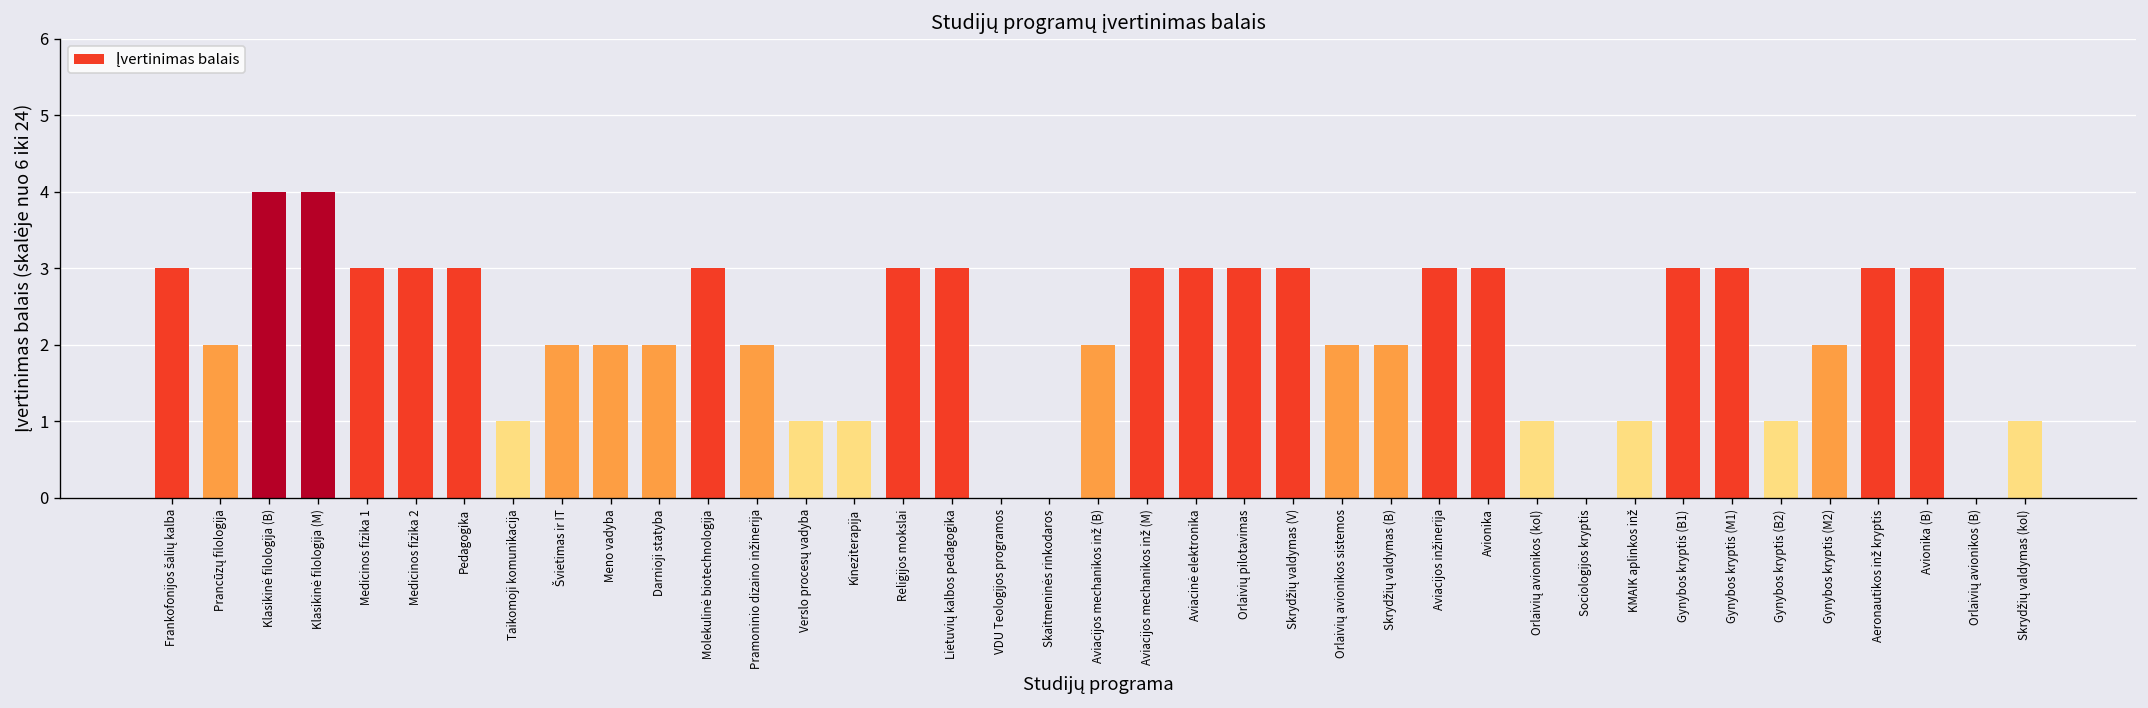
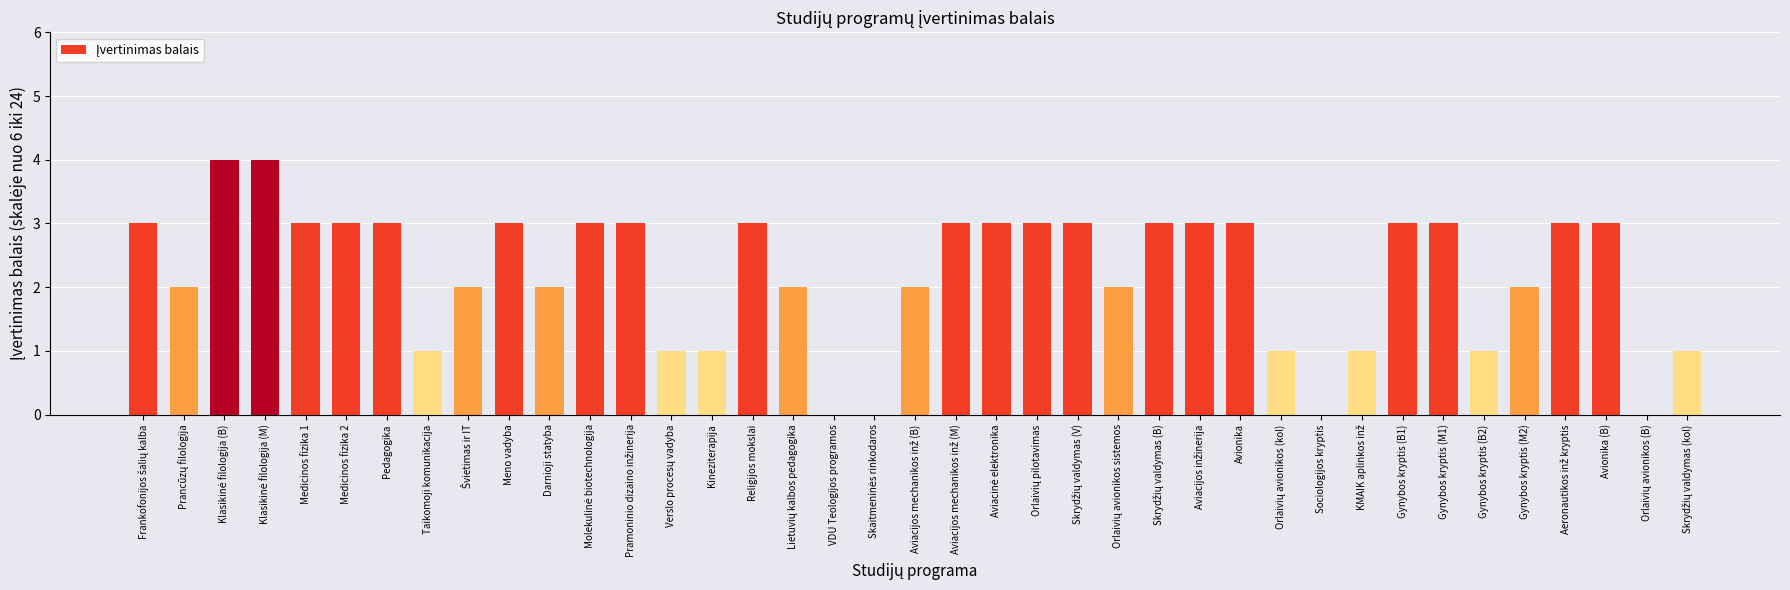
  {
    "Frankofonijos šalių kalba": 3,
    "Prancūzų filologija": 2,
    "Klasikinė filologija (B)": 4,
    "Klasikinė filologija (M)": 4,
    "Medicinos fizika 1": 3,
    "Medicinos fizika 2": 3,
    "Pedagogika": 3,
    "Taikomoji komunikacija": 1,
    "Švietimas ir IT": 2,
-   "Meno vadyba": 2,
+   "Meno vadyba": 3,
    "Darnioji statyba": 2,
    "Molekulinė biotechnologija": 3,
-   "Pramoninio dizaino inžinerija": 2,
+   "Pramoninio dizaino inžinerija": 3,
    "Verslo procesų vadyba": 1,
    "Kineziterapija": 1,
    "Religijos mokslai": 3,
-   "Lietuvių kalbos pedagogika": 3,
+   "Lietuvių kalbos pedagogika": 2,
    "VDU Teologijos programos": 0,
    "Skaitmeninės rinkodaros": 0,
    "Aviacijos mechanikos inž (B)": 2,
    "Aviacijos mechanikos inž (M)": 3,
    "Aviacinė elektronika": 3,
    "Orlaivių pilotavimas": 3,
    "Skrydžių valdymas (V)": 3,
    "Orlaivių avionikos sistemos": 2,
-   "Skrydžių valdymas (B)": 2,
+   "Skrydžių valdymas (B)": 3,
    "Aviacijos inžinerija": 3,
    "Avionika": 3,
    "Orlaivių avionikos (kol)": 1,
    "Sociologijos kryptis": 0,
    "KMAIK aplinkos inž": 1,
    "Gynybos kryptis (B1)": 3,
    "Gynybos kryptis (M1)": 3,
    "Gynybos kryptis (B2)": 1,
    "Gynybos kryptis (M2)": 2,
    "Aeronautikos inž kryptis": 3,
    "Avionika (B)": 3,
    "Orlaivių avionikos (B)": 0,
    "Skrydžių valdymas (kol)": 1
  }
